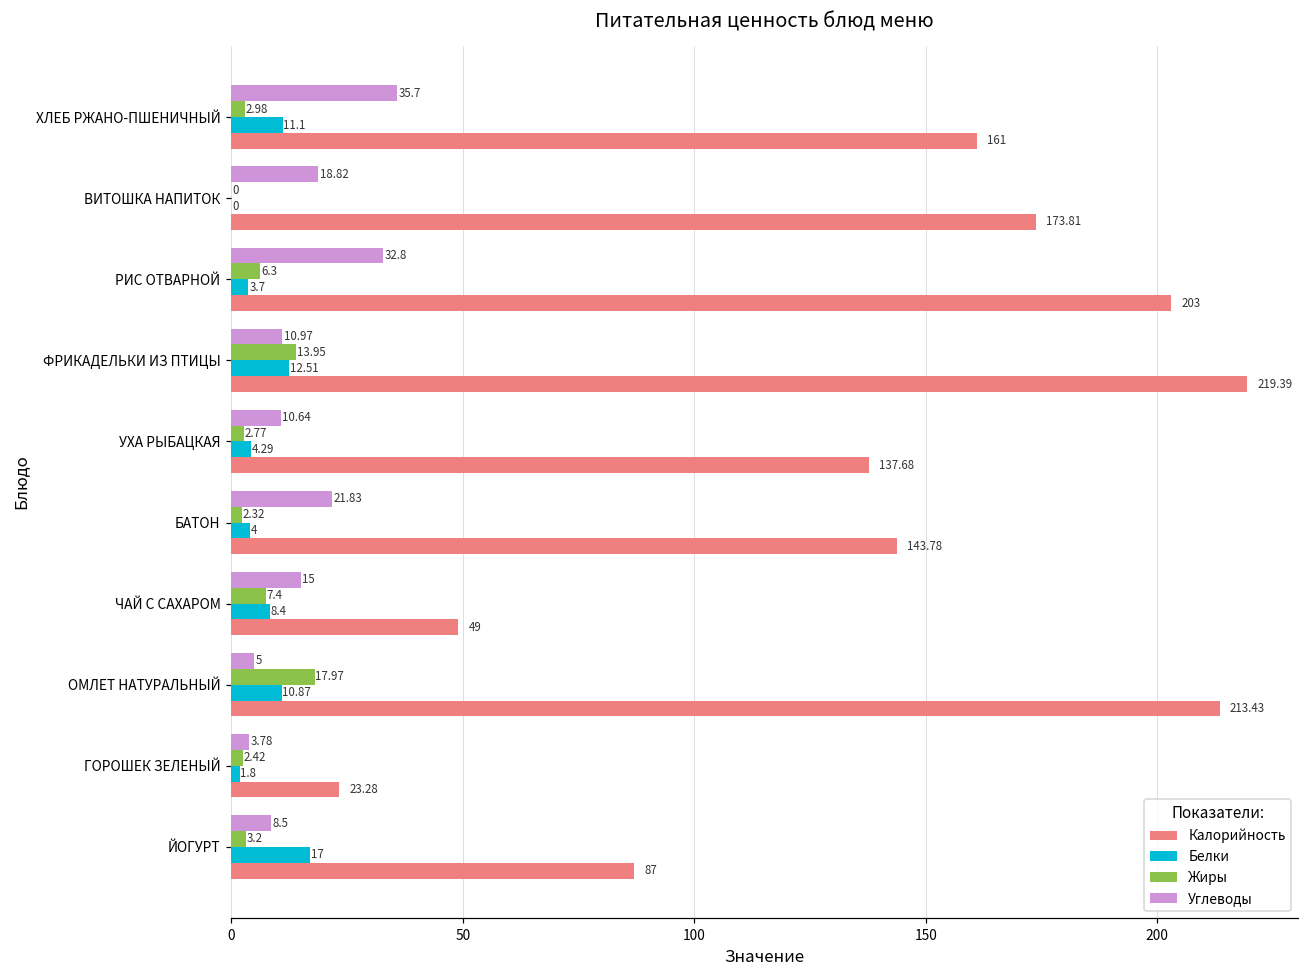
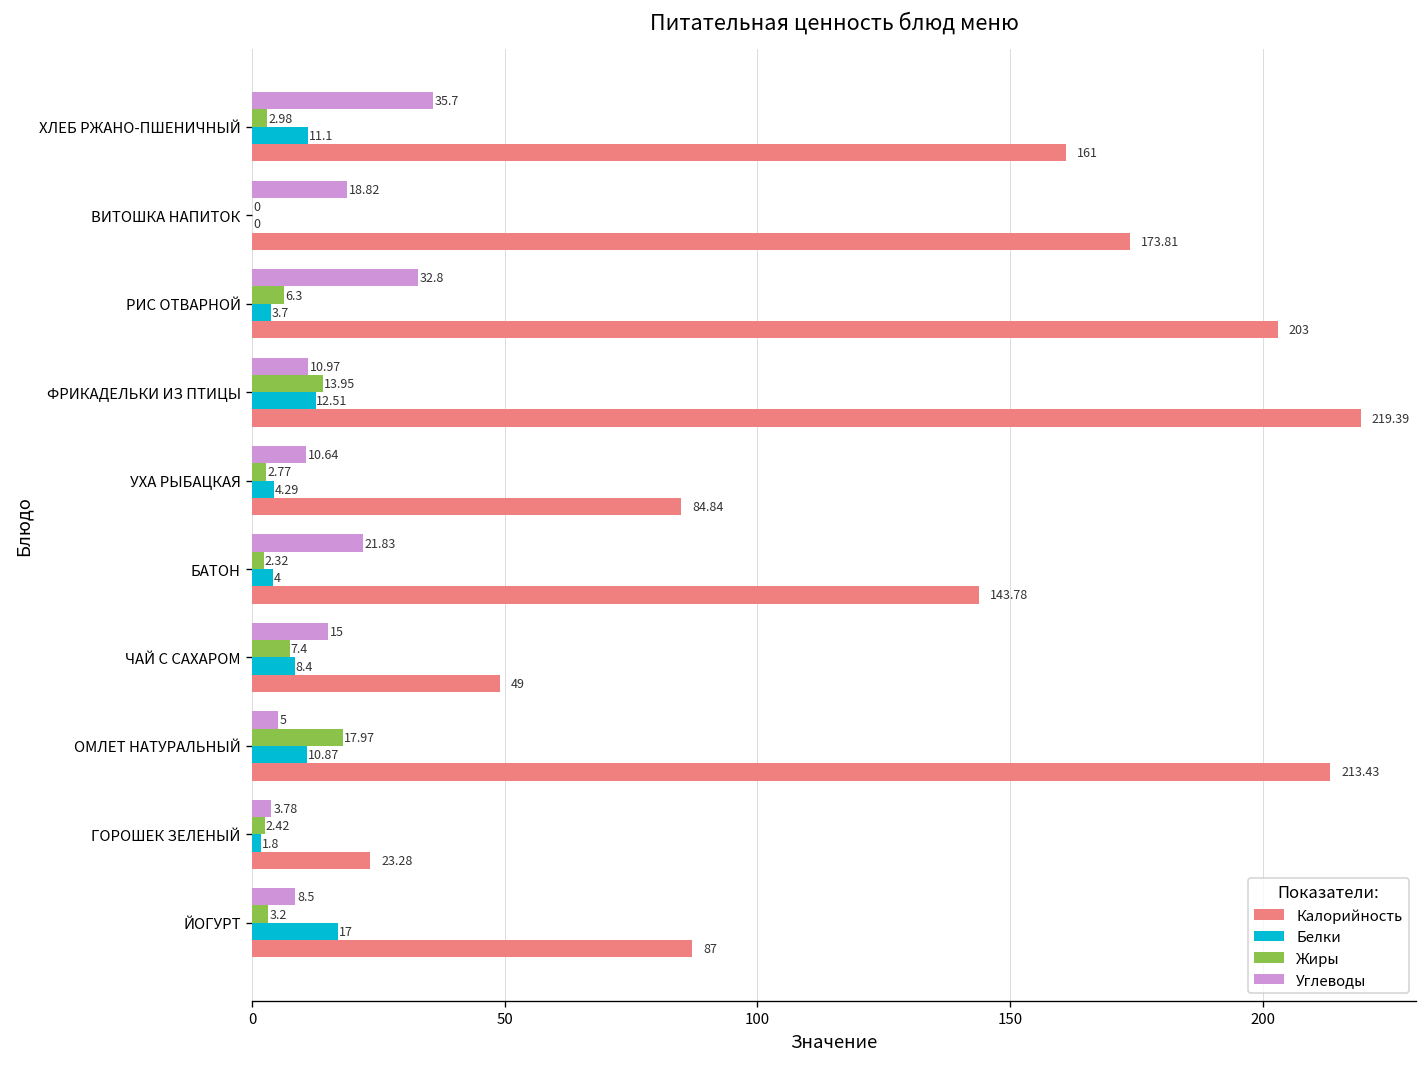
  {
    "Калорийность": {
      "ХЛЕБ РЖАНО-ПШЕНИЧНЫЙ": 161,
      "ВИТОШКА НАПИТОК": 173.81,
      "РИС ОТВАРНОЙ": 203,
      "ФРИКАДЕЛЬКИ ИЗ ПТИЦЫ": 219.39,
-     "УХА РЫБАЦКАЯ": 137.68,
+     "УХА РЫБАЦКАЯ": 84.84,
      "БАТОН": 143.78,
      "ЧАЙ С САХАРОМ": 49,
      "ОМЛЕТ НАТУРАЛЬНЫЙ": 213.43,
      "ГОРОШЕК ЗЕЛЕНЫЙ": 23.28,
      "ЙОГУРТ": 87
    },
    "Белки": {
      "ХЛЕБ РЖАНО-ПШЕНИЧНЫЙ": 11.1,
      "ВИТОШКА НАПИТОК": 0,
      "РИС ОТВАРНОЙ": 3.7,
      "ФРИКАДЕЛЬКИ ИЗ ПТИЦЫ": 12.51,
      "УХА РЫБАЦКАЯ": 4.29,
      "БАТОН": 4,
      "ЧАЙ С САХАРОМ": 8.4,
      "ОМЛЕТ НАТУРАЛЬНЫЙ": 10.87,
      "ГОРОШЕК ЗЕЛЕНЫЙ": 1.8,
      "ЙОГУРТ": 17
    },
    "Жиры": {
      "ХЛЕБ РЖАНО-ПШЕНИЧНЫЙ": 2.98,
      "ВИТОШКА НАПИТОК": 0,
      "РИС ОТВАРНОЙ": 6.3,
      "ФРИКАДЕЛЬКИ ИЗ ПТИЦЫ": 13.95,
      "УХА РЫБАЦКАЯ": 2.77,
      "БАТОН": 2.32,
      "ЧАЙ С САХАРОМ": 7.4,
      "ОМЛЕТ НАТУРАЛЬНЫЙ": 17.97,
      "ГОРОШЕК ЗЕЛЕНЫЙ": 2.42,
      "ЙОГУРТ": 3.2
    },
    "Углеводы": {
      "ХЛЕБ РЖАНО-ПШЕНИЧНЫЙ": 35.7,
      "ВИТОШКА НАПИТОК": 18.82,
      "РИС ОТВАРНОЙ": 32.8,
      "ФРИКАДЕЛЬКИ ИЗ ПТИЦЫ": 10.97,
      "УХА РЫБАЦКАЯ": 10.64,
      "БАТОН": 21.83,
      "ЧАЙ С САХАРОМ": 15,
      "ОМЛЕТ НАТУРАЛЬНЫЙ": 5,
      "ГОРОШЕК ЗЕЛЕНЫЙ": 3.78,
      "ЙОГУРТ": 8.5
    }
  }
